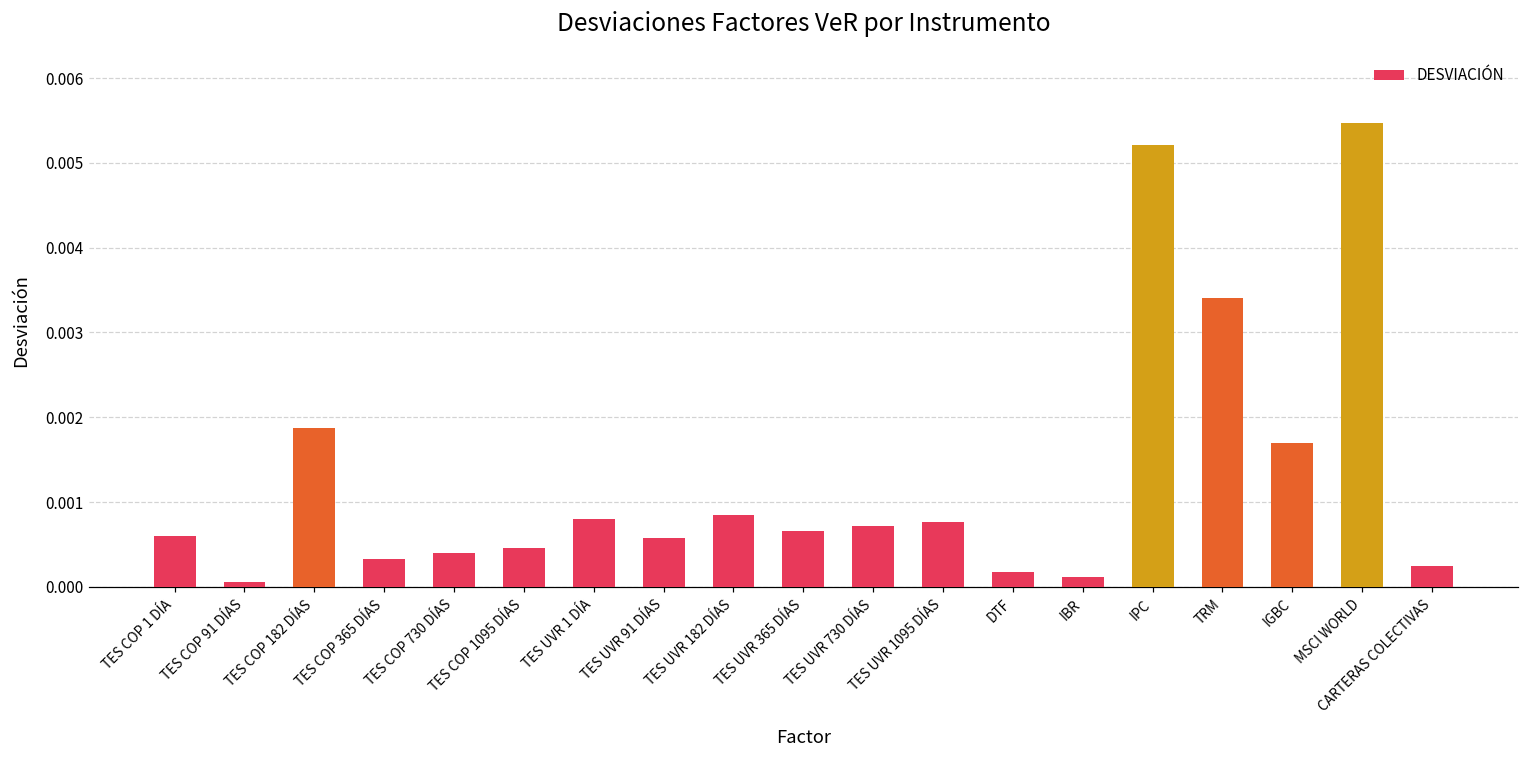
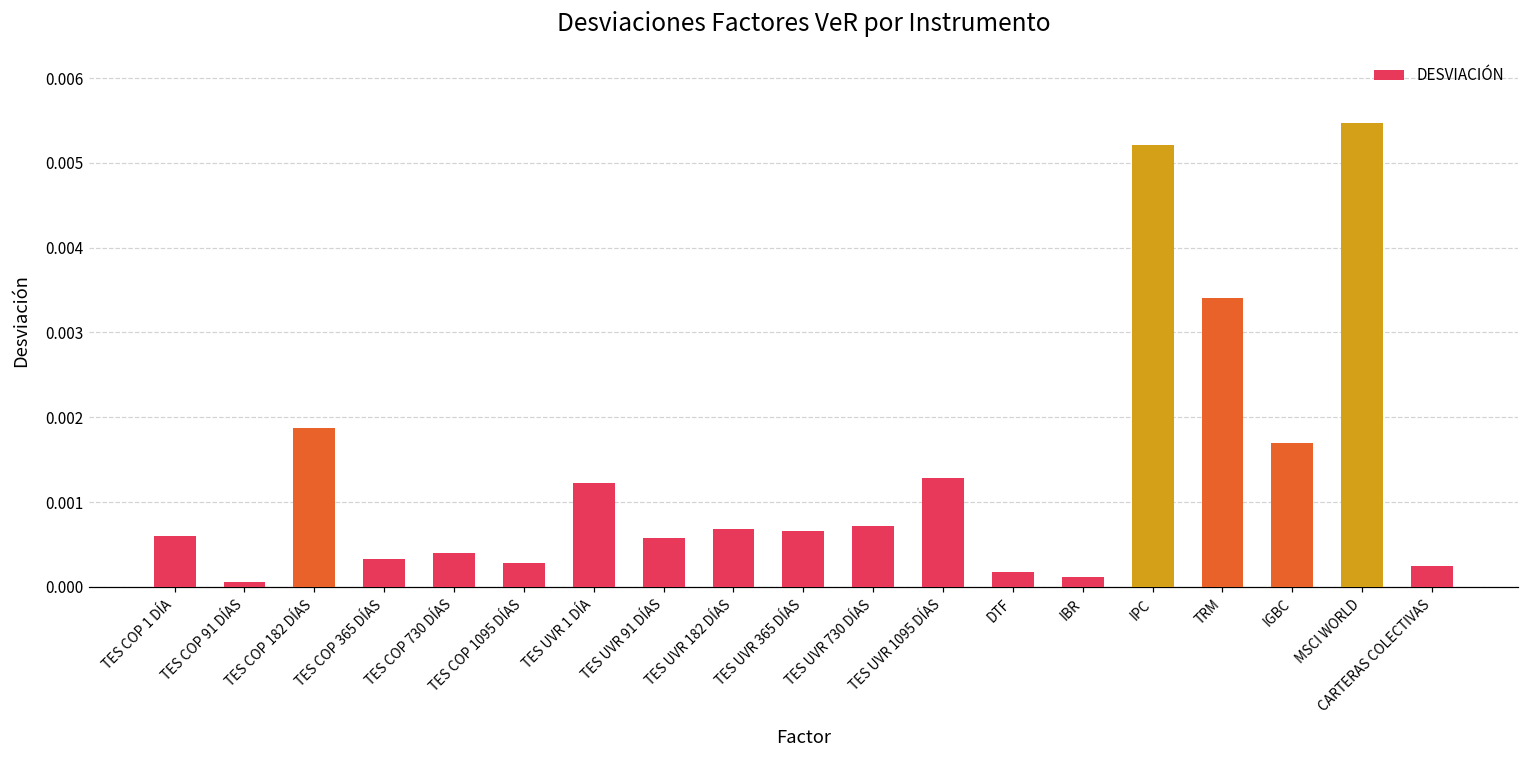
  {
    "TES COP 1 DÍA": 0.0006,
    "TES COP 91 DÍAS": 0.0001,
    "TES COP 182 DÍAS": 0.0019,
    "TES COP 365 DÍAS": 0.0003,
    "TES COP 730 DÍAS": 0.0004,
-   "TES COP 1095 DÍAS": 0.0005,
-   "TES UVR 1 DÍA": 0.0008,
+   "TES COP 1095 DÍAS": 0.0003,
+   "TES UVR 1 DÍA": 0.0012,
    "TES UVR 91 DÍAS": 0.0006,
-   "TES UVR 182 DÍAS": 0.0008,
+   "TES UVR 182 DÍAS": 0.0007,
    "TES UVR 365 DÍAS": 0.0007,
    "TES UVR 730 DÍAS": 0.0007,
-   "TES UVR 1095 DÍAS": 0.0008,
+   "TES UVR 1095 DÍAS": 0.0013,
    "DTF": 0.0002,
    "IBR": 0.0001,
    "IPC": 0.0052,
    "TRM": 0.0034,
    "IGBC": 0.0017,
    "MSCI WORLD": 0.0055,
    "CARTERAS COLECTIVAS": 0.0002
  }
